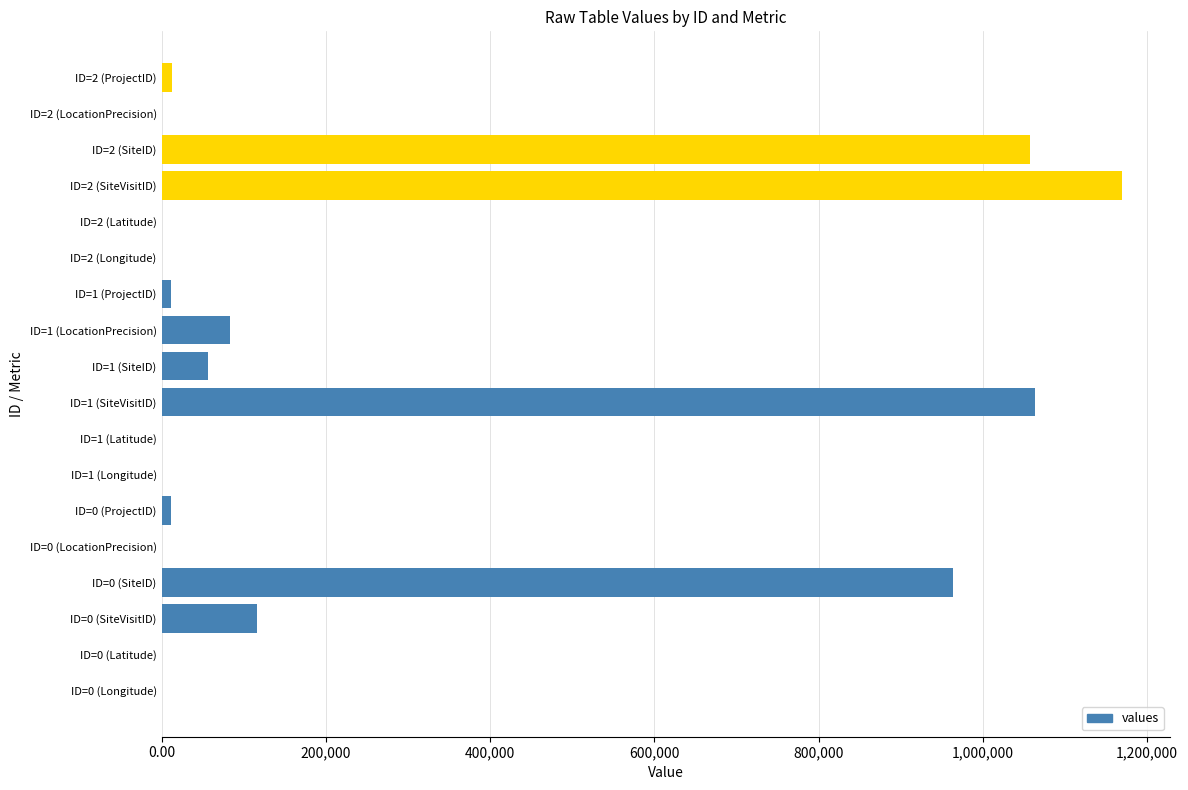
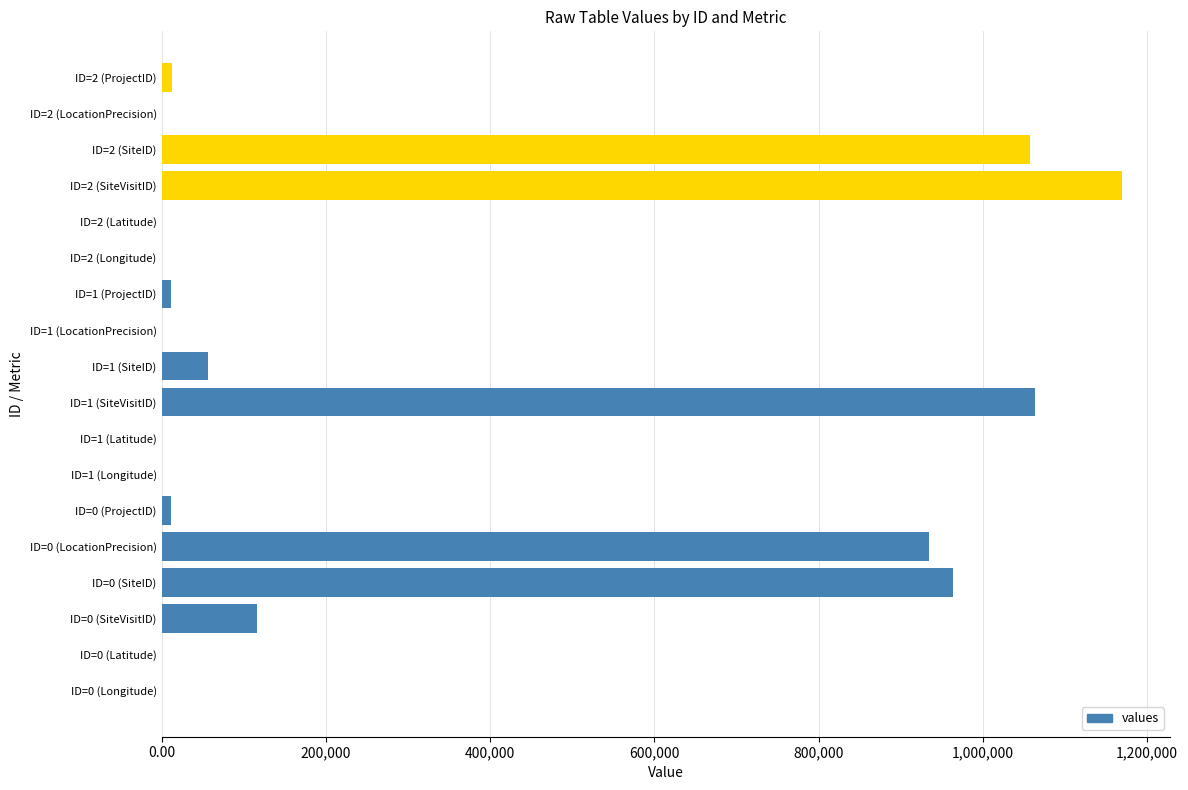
  {
    "ID=2 (ProjectID)": "10,000",
    "ID=2 (SiteID)": "1,060,000",
    "ID=2 (SiteVisitID)": "1,170,000",
    "ID=1 (ProjectID)": "10,000",
-   "ID=1 (LocationPrecision)": "80,000",
+   "ID=1 (LocationPrecision)": "0",
    "ID=1 (SiteID)": "60,000",
    "ID=1 (SiteVisitID)": "1,060,000",
    "ID=0 (ProjectID)": "10,000",
-   "ID=0 (LocationPrecision)": "0",
+   "ID=0 (LocationPrecision)": "930,000",
    "ID=0 (SiteID)": "960,000",
    "ID=0 (SiteVisitID)": "120,000"
  }
